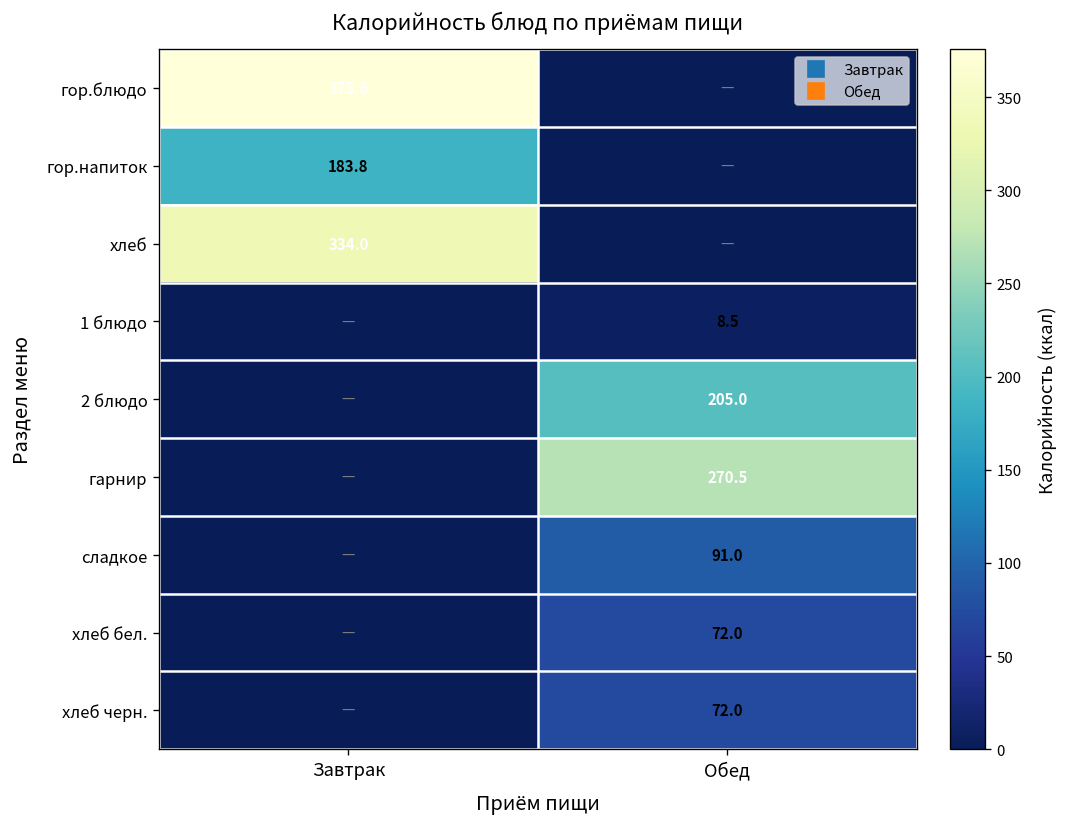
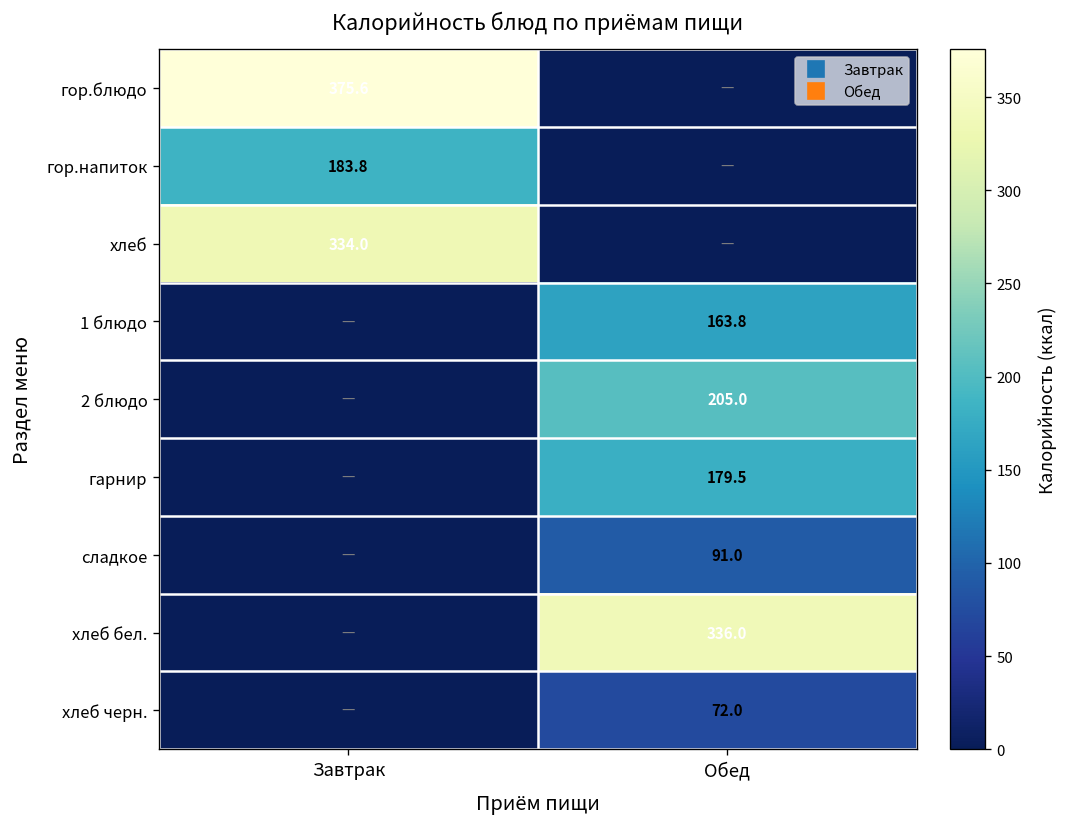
  {
    "гор.напиток": {
      "Завтрак": 183.8
    },
    "хлеб": {
      "Завтрак": 334.0
    },
    "1 блюдо": {
-     "Обед": 8.5
+     "Обед": 163.8
    },
    "2 блюдо": {
      "Обед": 205.0
    },
    "гарнир": {
-     "Обед": 270.5
+     "Обед": 179.5
    },
    "сладкое": {
      "Обед": 91.0
    },
    "хлеб бел.": {
-     "Обед": 72.0
+     "Обед": 336.0
    },
    "хлеб черн.": {
      "Обед": 72.0
    }
  }
